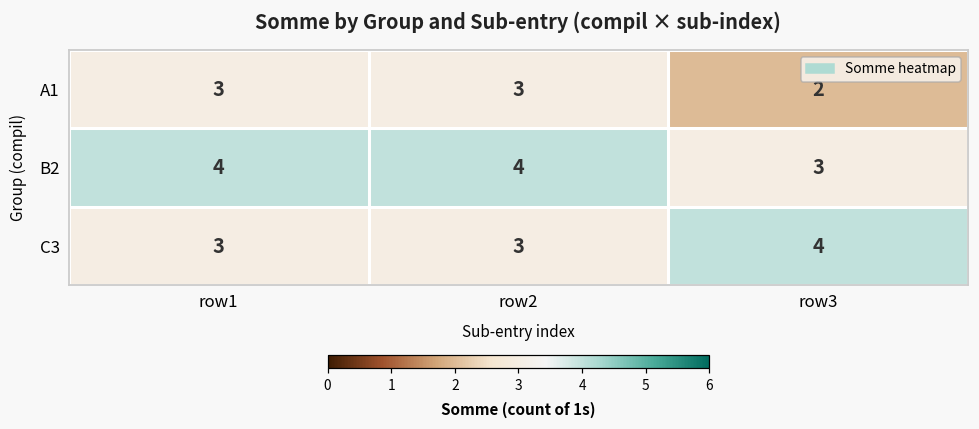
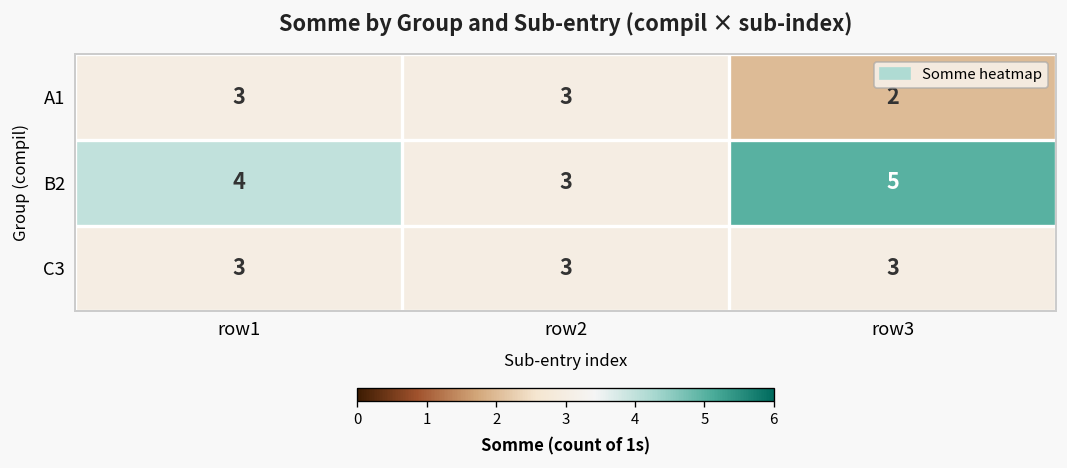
  {
    "A1": {
      "row1": 3,
      "row2": 3
    },
    "B2": {
      "row1": 4,
-     "row2": 4,
-     "row3": 3
+     "row2": 3,
+     "row3": 5
    },
    "C3": {
      "row1": 3,
      "row2": 3,
-     "row3": 4
+     "row3": 3
    }
  }
